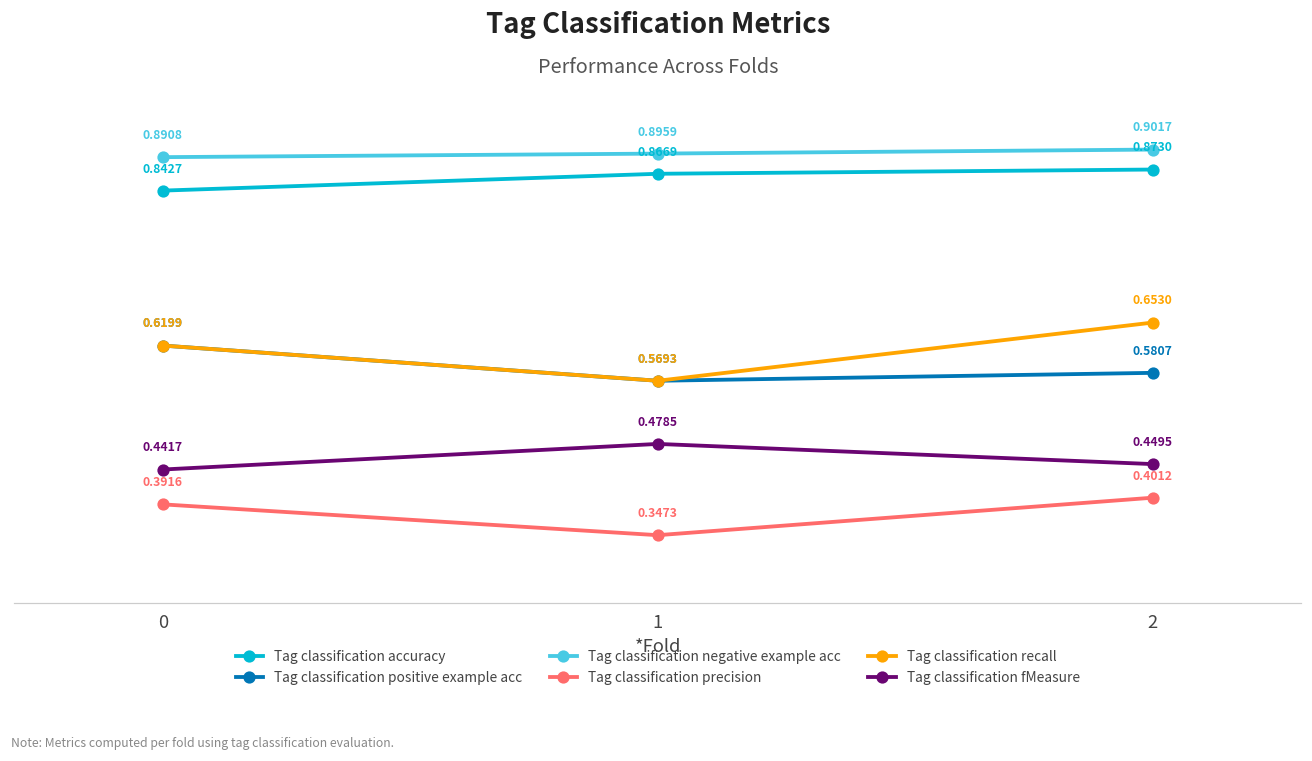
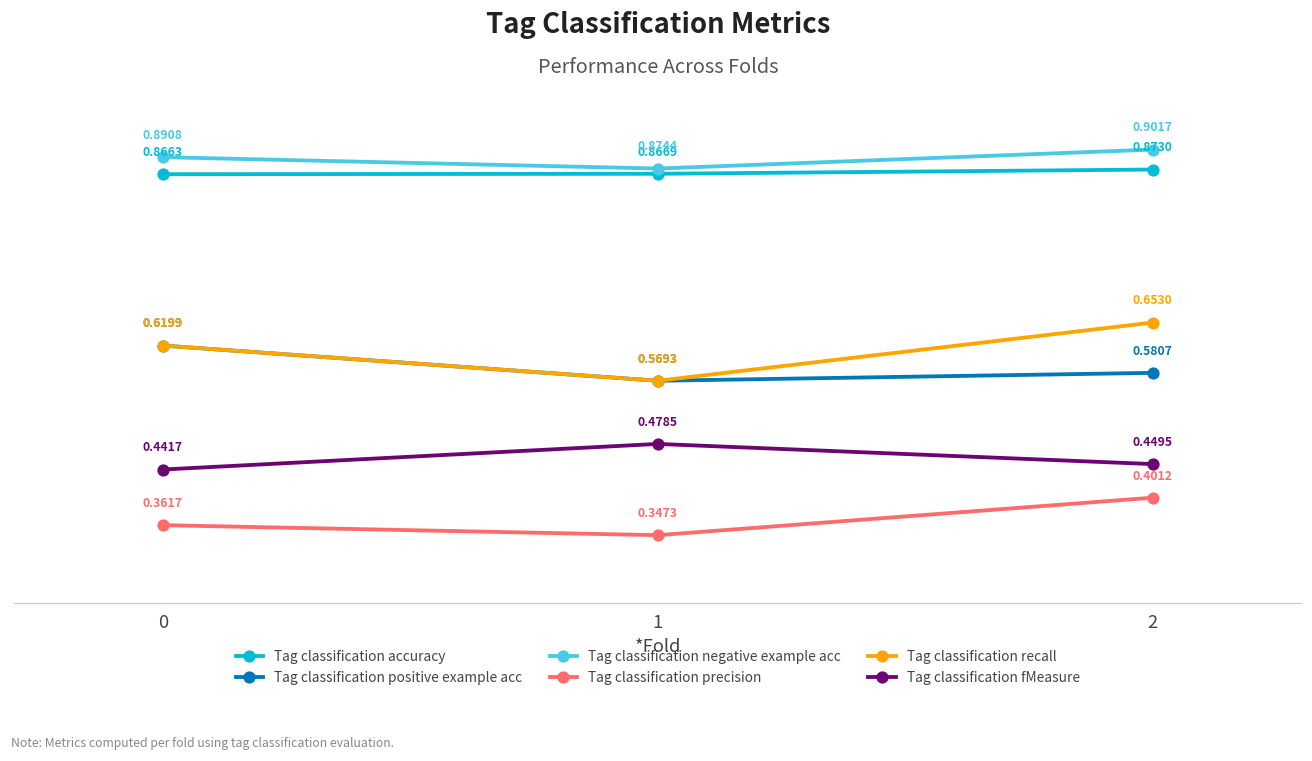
  {
    "Tag classification accuracy": {
-     "0": 0.8427
+     "0": 0.8663
    },
    "Tag classification positive example acc": {
      "2": 0.5807
    },
    "Tag classification negative example acc": {
      "0": 0.8908,
-     "1": 0.8959,
+     "1": 0.8744,
      "2": 0.9017
    },
    "Tag classification precision": {
-     "0": 0.3916,
+     "0": 0.3617,
      "1": 0.3473,
      "2": 0.4012
    },
    "Tag classification recall": {
      "2": 0.6530
    },
    "Tag classification fMeasure": {
      "0": 0.4417,
      "1": 0.4785,
      "2": 0.4495
    }
  }
